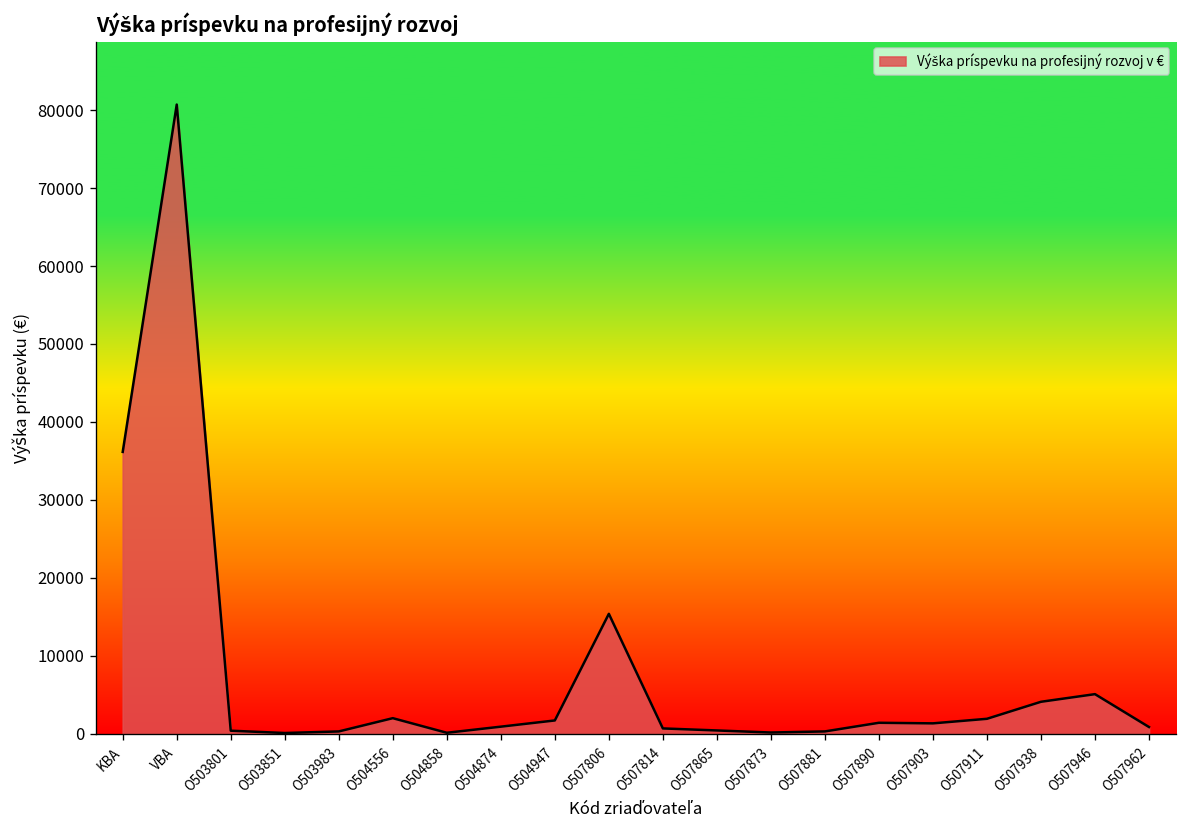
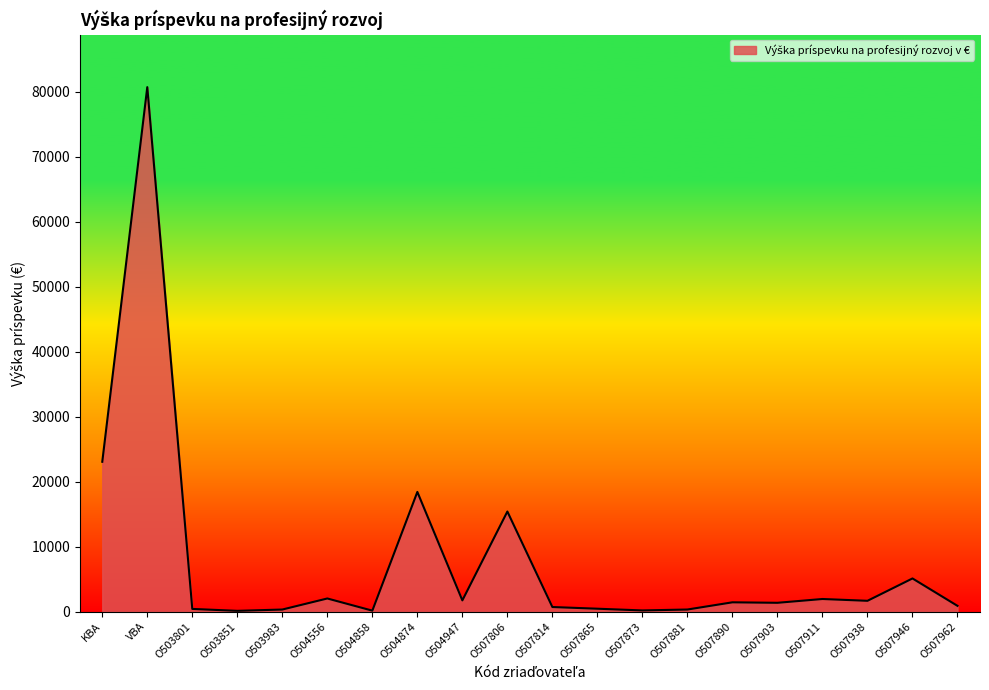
  {
-   "KBA": 36000,
+   "KBA": 23000,
    "VBA": 81000,
    "O503801": 0,
    "O503851": 0,
    "O503983": 0,
    "O504556": 2000,
    "O504858": 0,
-   "O504874": 1000,
+   "O504874": 18000,
    "O504947": 2000,
    "O507806": 15000,
    "O507814": 1000,
    "O507865": 0,
    "O507873": 0,
    "O507881": 0,
    "O507890": 1000,
    "O507903": 1000,
    "O507911": 2000,
-   "O507938": 4000,
+   "O507938": 2000,
    "O507946": 5000,
    "O507962": 1000
  }
